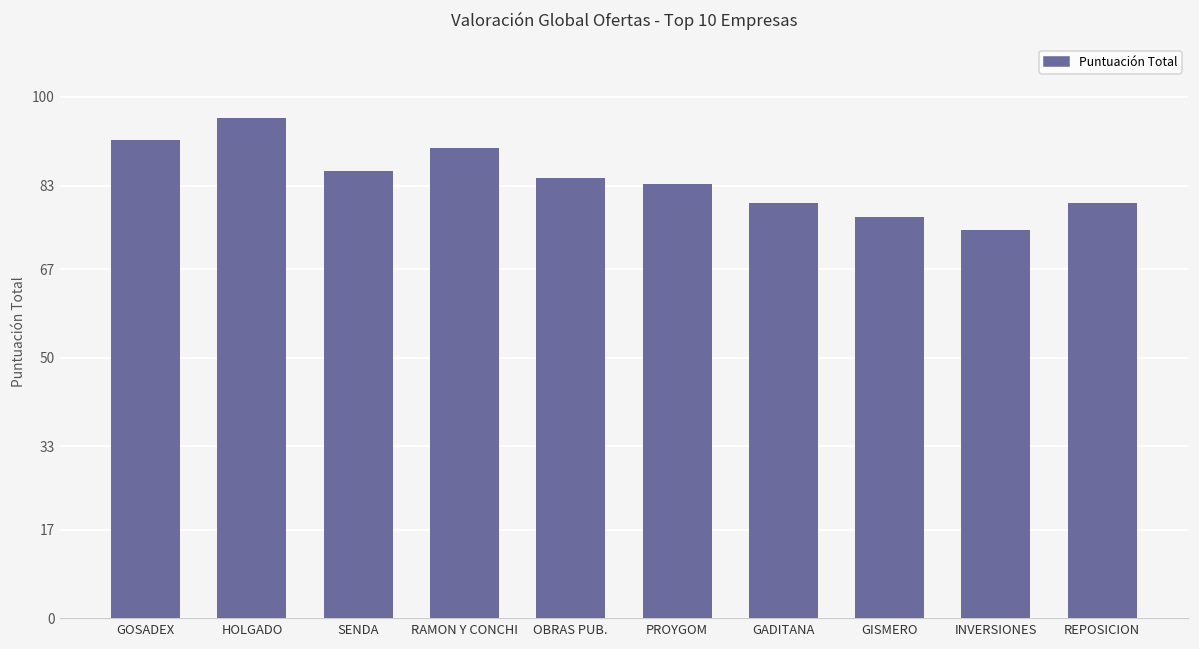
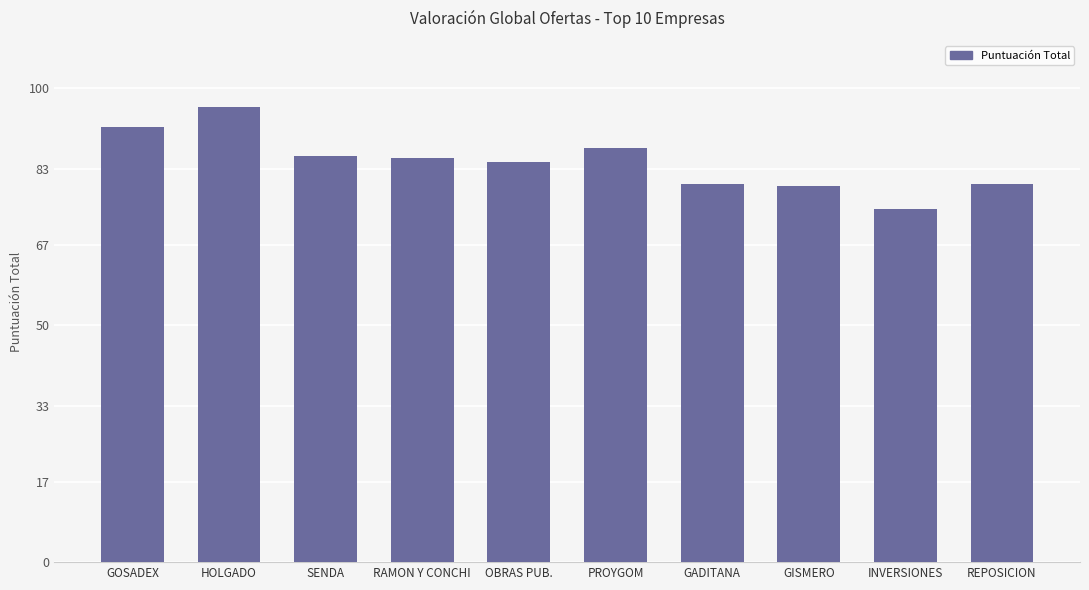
  {
    "GOSADEX": 92,
    "HOLGADO": 96,
    "SENDA": 86,
-   "RAMON Y CONCHI": 90,
+   "RAMON Y CONCHI": 85,
    "OBRAS PUB.": 84,
-   "PROYGOM": 83,
+   "PROYGOM": 87,
    "GADITANA": 80,
-   "GISMERO": 77,
+   "GISMERO": 79,
    "INVERSIONES": 75,
    "REPOSICION": 80
  }
